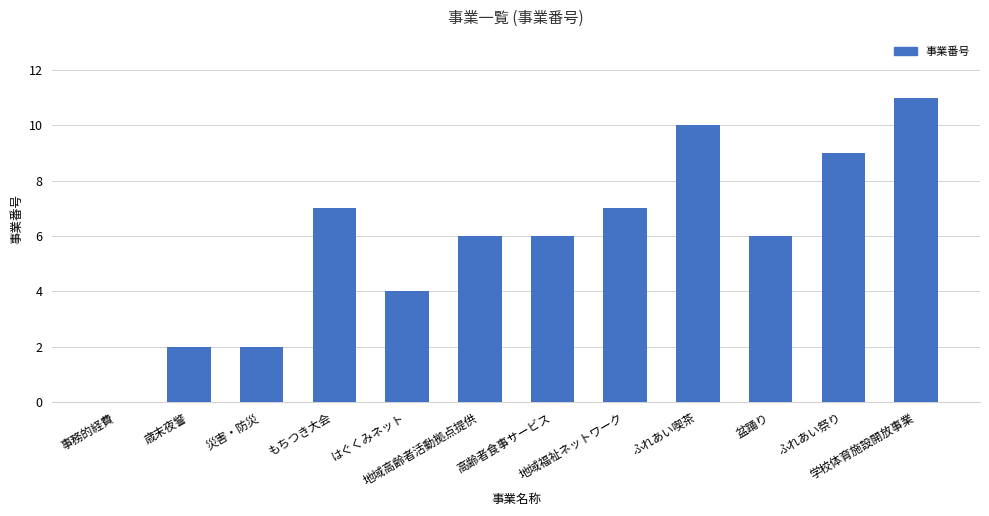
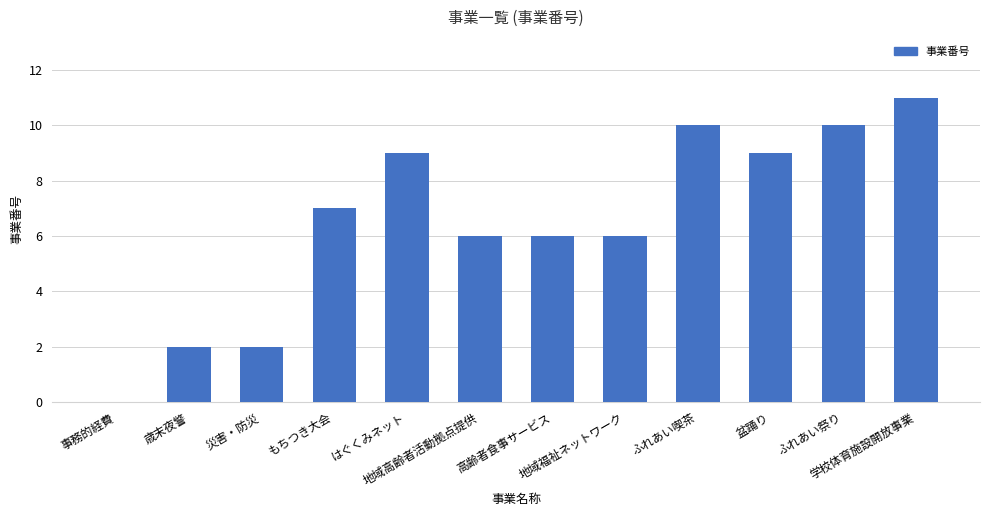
  {
    "事務的経費": 0,
    "歳末夜警": 2,
    "災害・防災": 2,
    "もちつき大会": 7,
-   "はぐくみネット": 4,
+   "はぐくみネット": 9,
    "地域高齢者活動拠点提供": 6,
    "高齢者食事サービス": 6,
-   "地域福祉ネットワーク": 7,
+   "地域福祉ネットワーク": 6,
    "ふれあい喫茶": 10,
-   "盆踊り": 6,
-   "ふれあい祭り": 9,
+   "盆踊り": 9,
+   "ふれあい祭り": 10,
    "学校体育施設開放事業": 11
  }
